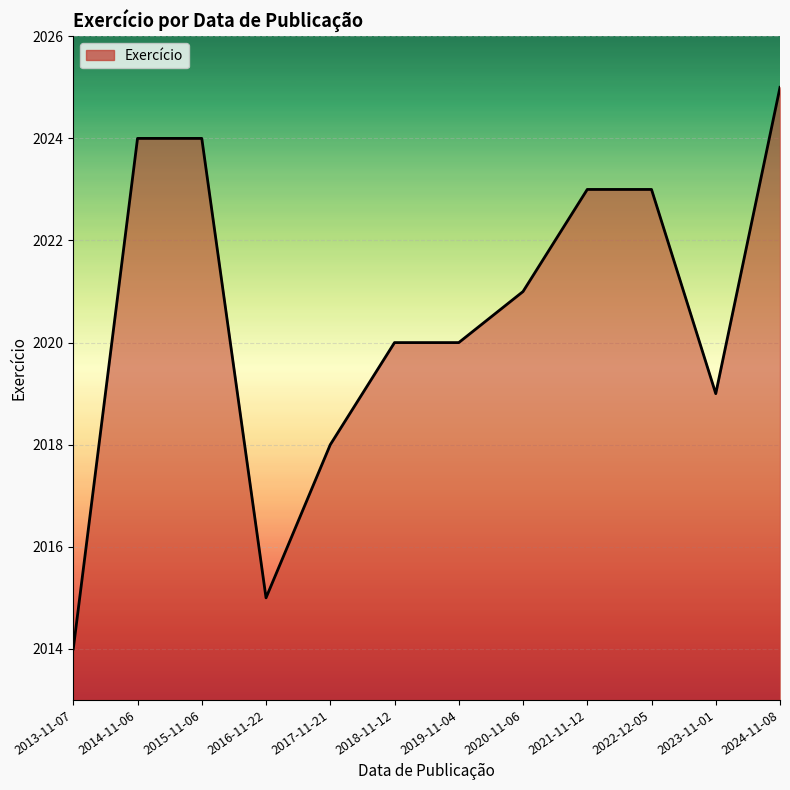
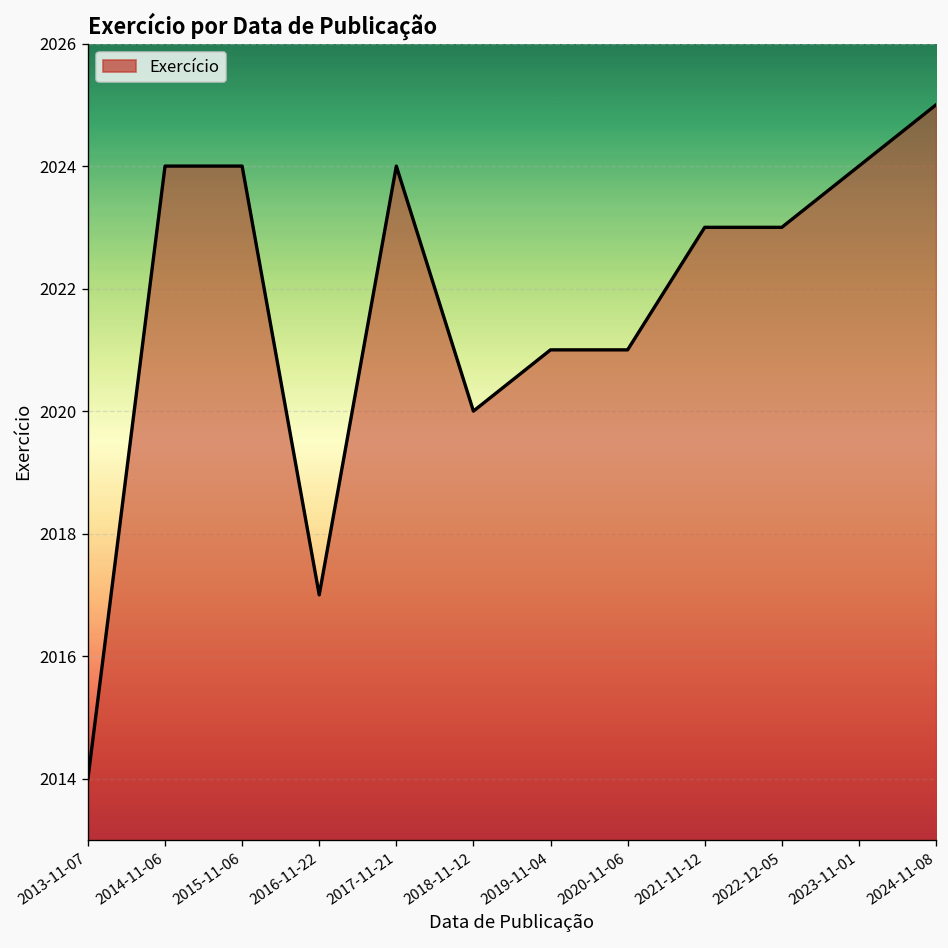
  {
    "2013-11-07": 2014,
    "2014-11-06": 2024,
    "2015-11-06": 2024,
-   "2016-11-22": 2015,
-   "2017-11-21": 2018,
+   "2016-11-22": 2017,
+   "2017-11-21": 2024,
    "2018-11-12": 2020,
-   "2019-11-04": 2020,
+   "2019-11-04": 2021,
    "2020-11-06": 2021,
    "2021-11-12": 2023,
    "2022-12-05": 2023,
-   "2023-11-01": 2019,
+   "2023-11-01": 2024,
    "2024-11-08": 2025
  }
